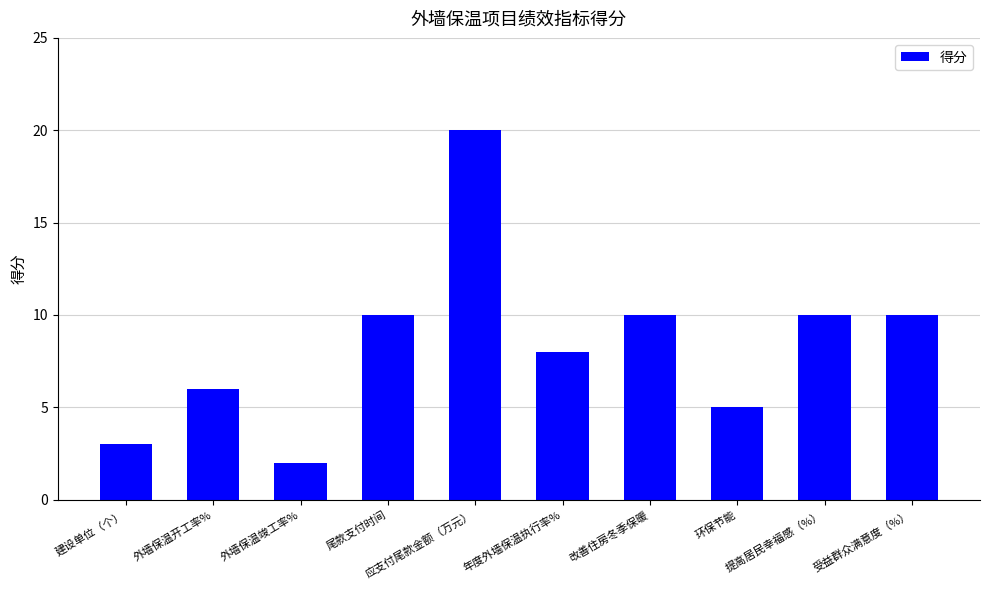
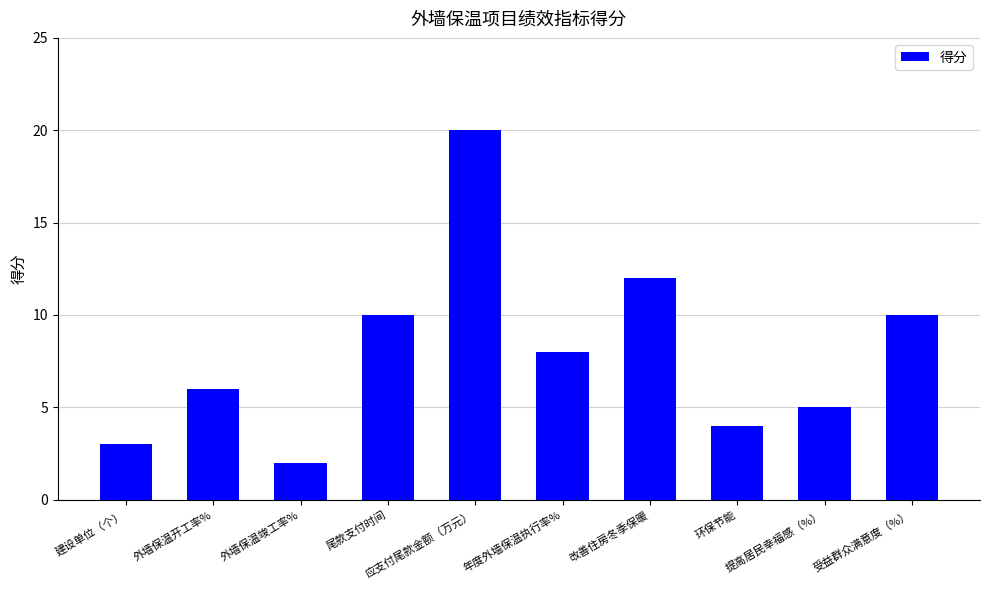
  {
    "建设单位（个）": 3,
    "外墙保温开工率%": 6,
    "外墙保温竣工率%": 2,
    "尾款支付时间": 10,
    "应支付尾款金额（万元）": 20,
    "年度外墙保温执行率%": 8,
-   "改善住房冬季保暖": 10,
-   "环保节能": 5,
-   "提高居民幸福感（%）": 10,
+   "改善住房冬季保暖": 12,
+   "环保节能": 4,
+   "提高居民幸福感（%）": 5,
    "受益群众满意度（%）": 10
  }
